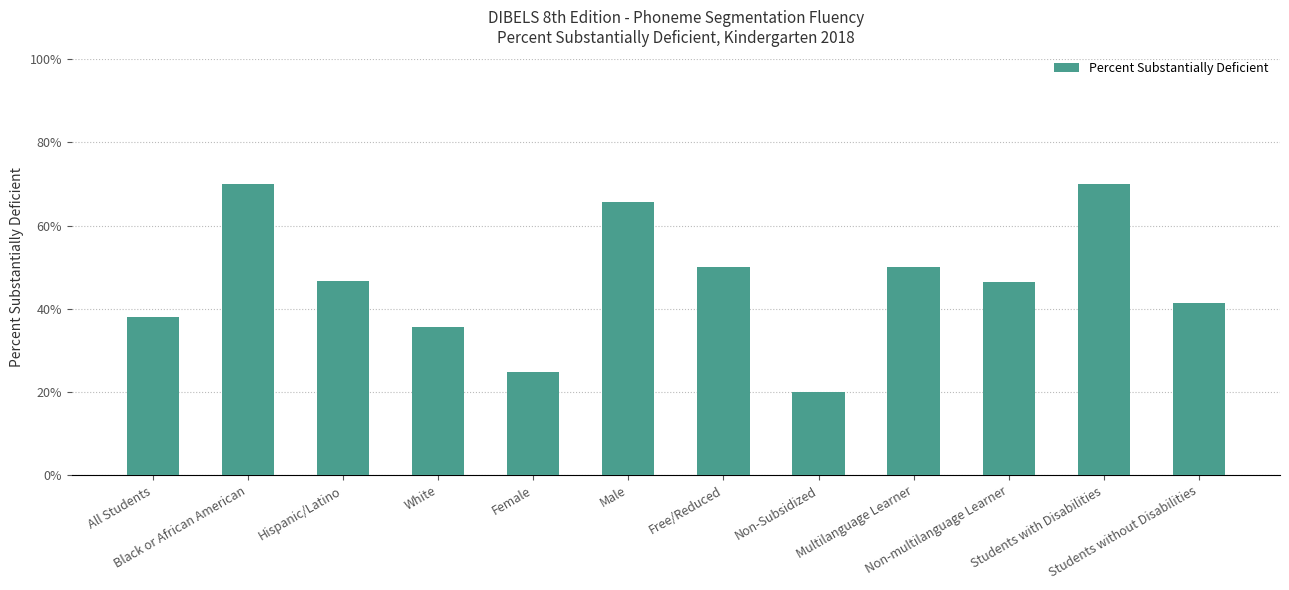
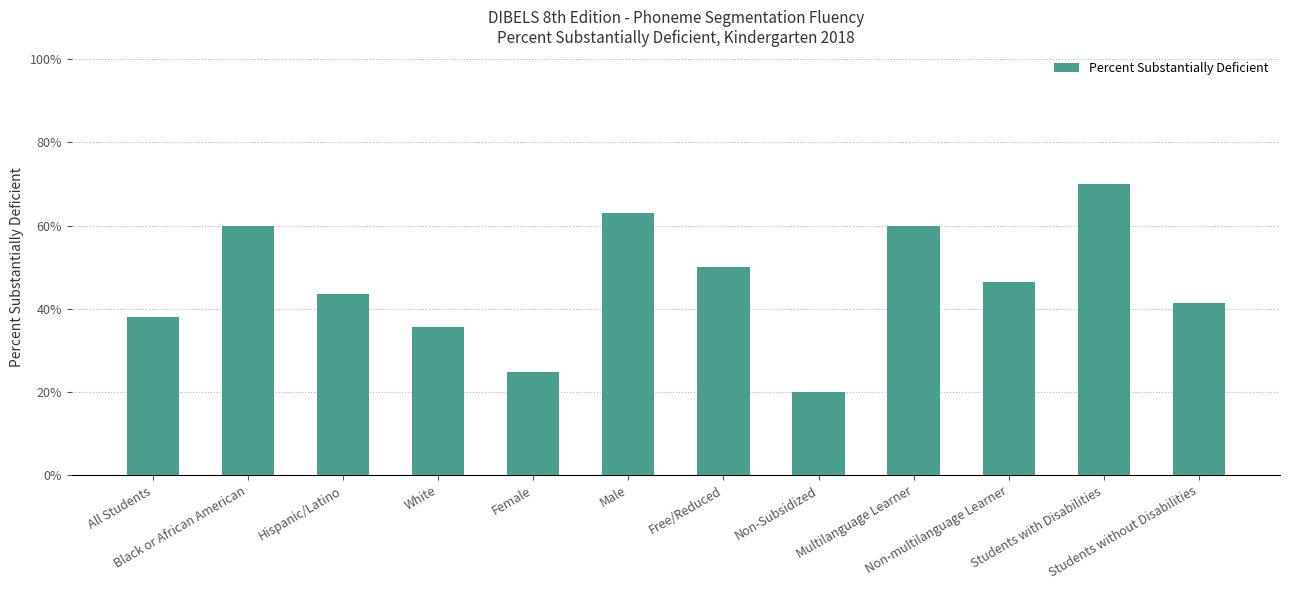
  {
    "All Students": "38%",
-   "Black or African American": "70%",
-   "Hispanic/Latino": "47%",
+   "Black or African American": "60%",
+   "Hispanic/Latino": "44%",
    "White": "36%",
    "Female": "25%",
-   "Male": "66%",
+   "Male": "63%",
    "Free/Reduced": "50%",
    "Non-Subsidized": "20%",
-   "Multilanguage Learner": "50%",
+   "Multilanguage Learner": "60%",
    "Non-multilanguage Learner": "47%",
    "Students with Disabilities": "70%",
    "Students without Disabilities": "41%"
  }
